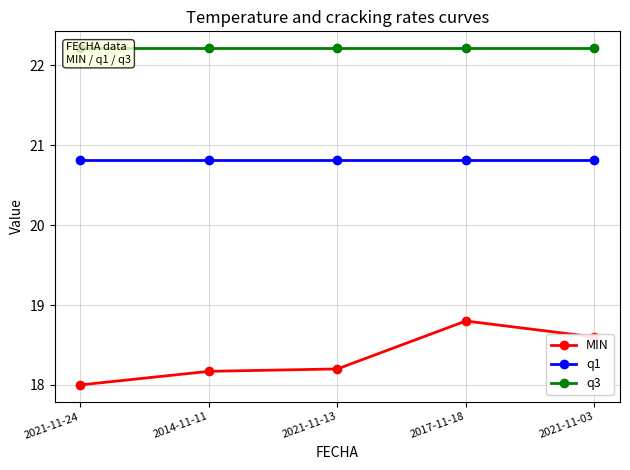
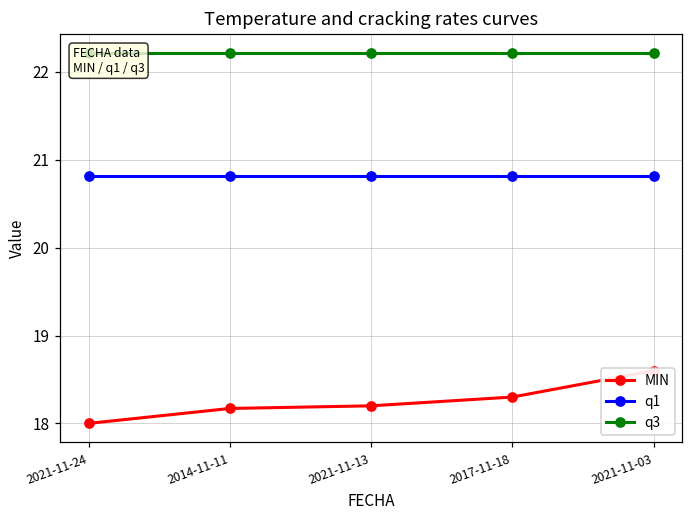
  {
    "MIN": {
      "2021-11-24": 18.0,
      "2014-11-11": 18.2,
      "2021-11-13": 18.2,
-     "2017-11-18": 18.8
+     "2017-11-18": 18.3
    },
    "q1": {
      "2021-11-24": 20.8,
      "2014-11-11": 20.8,
      "2021-11-13": 20.8,
      "2017-11-18": 20.8,
      "2021-11-03": 20.8
    },
    "q3": {
      "2014-11-11": 22.2,
      "2021-11-13": 22.2,
      "2017-11-18": 22.2,
      "2021-11-03": 22.2
    }
  }
